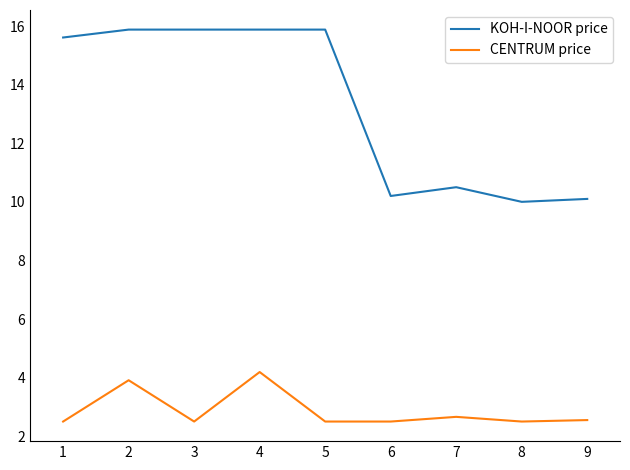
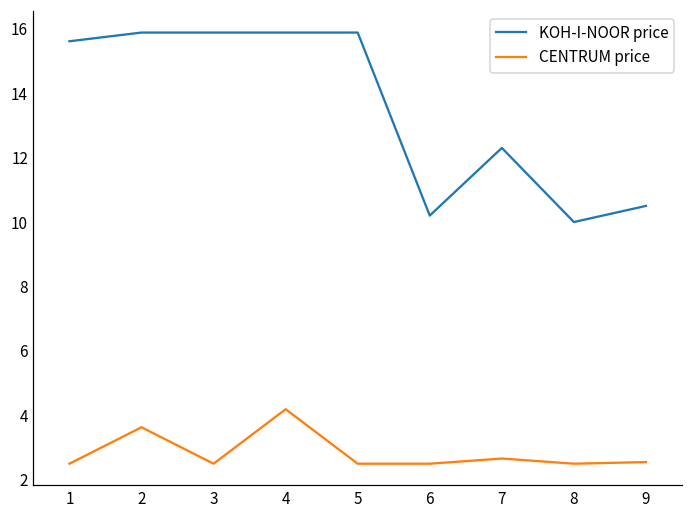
  {
    "KOH-I-NOOR price": {
      "1": 15.6,
      "2": 15.9,
      "3": 15.9,
      "4": 15.9,
      "5": 15.9,
      "6": 10.2,
-     "7": 10.5,
+     "7": 12.3,
      "8": 10.0,
-     "9": 10.1
+     "9": 10.5
    },
    "CENTRUM price": {
      "1": 2.5,
-     "2": 3.9,
+     "2": 3.6,
      "3": 2.5,
      "4": 4.2,
      "5": 2.5,
      "6": 2.5,
      "7": 2.7,
      "8": 2.5,
      "9": 2.6
    }
  }
